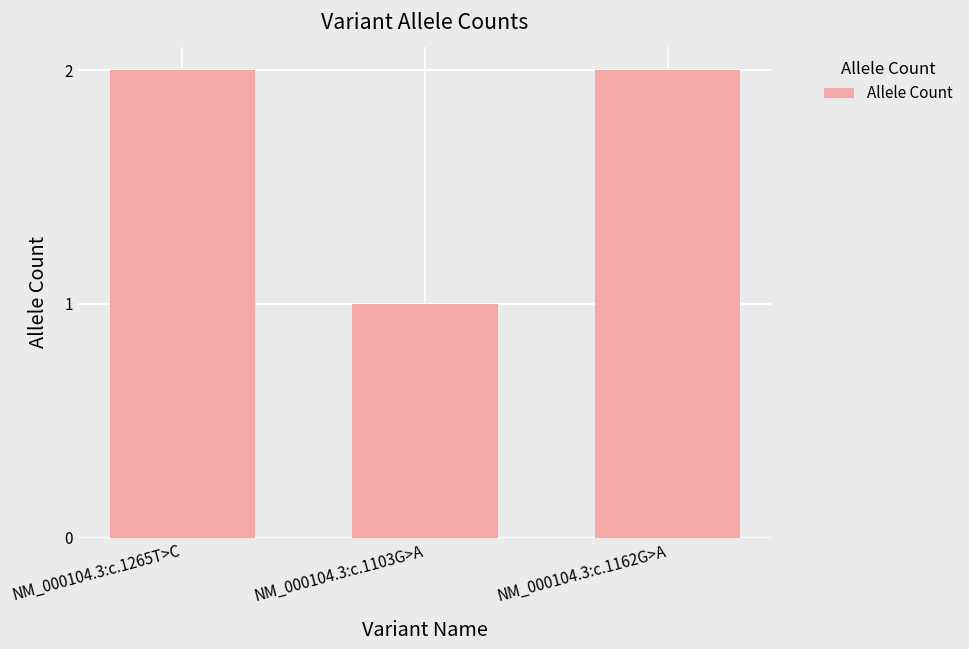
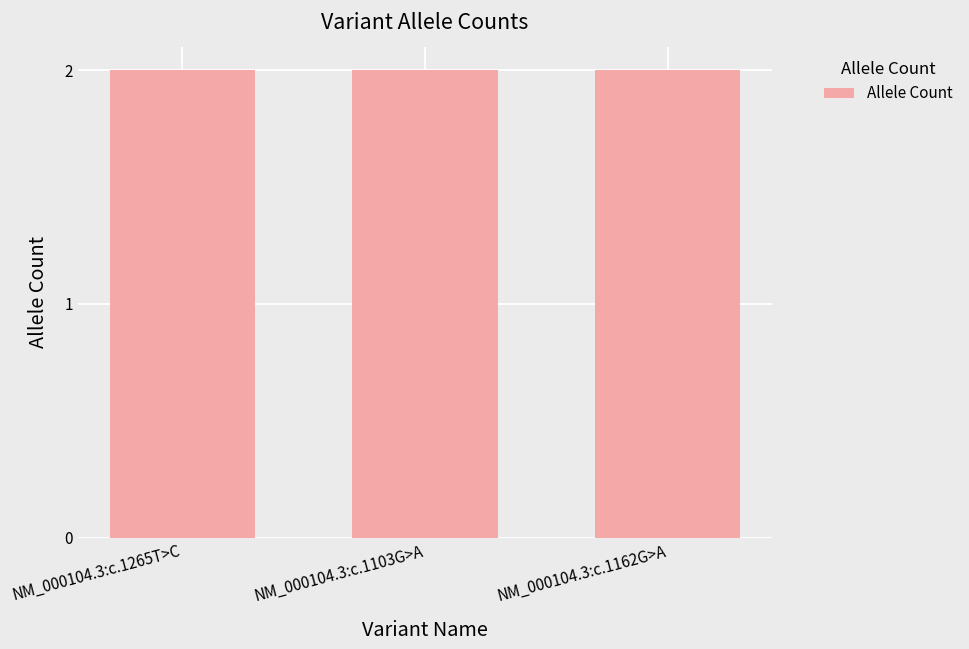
  {
    "NM_000104.3:c.1265T>C": 2,
-   "NM_000104.3:c.1103G>A": 1,
+   "NM_000104.3:c.1103G>A": 2,
    "NM_000104.3:c.1162G>A": 2
  }
